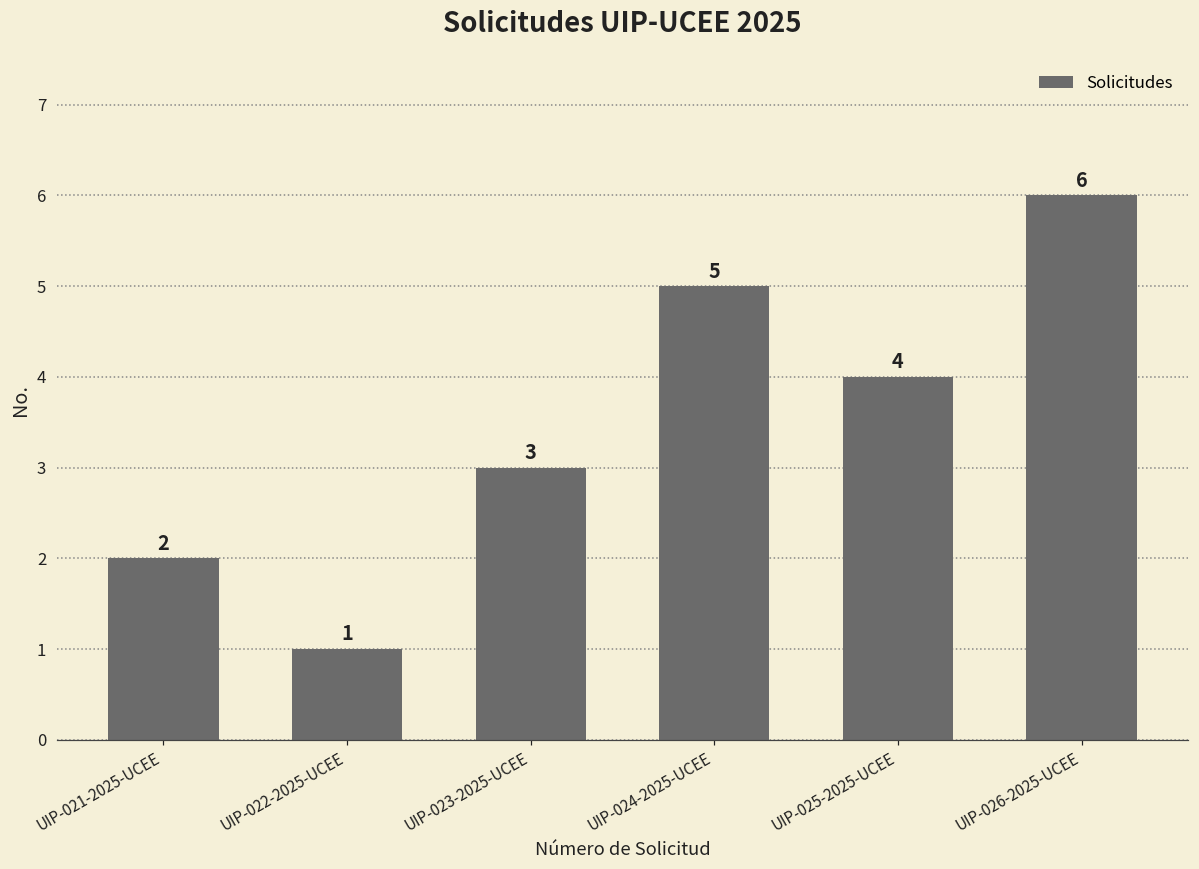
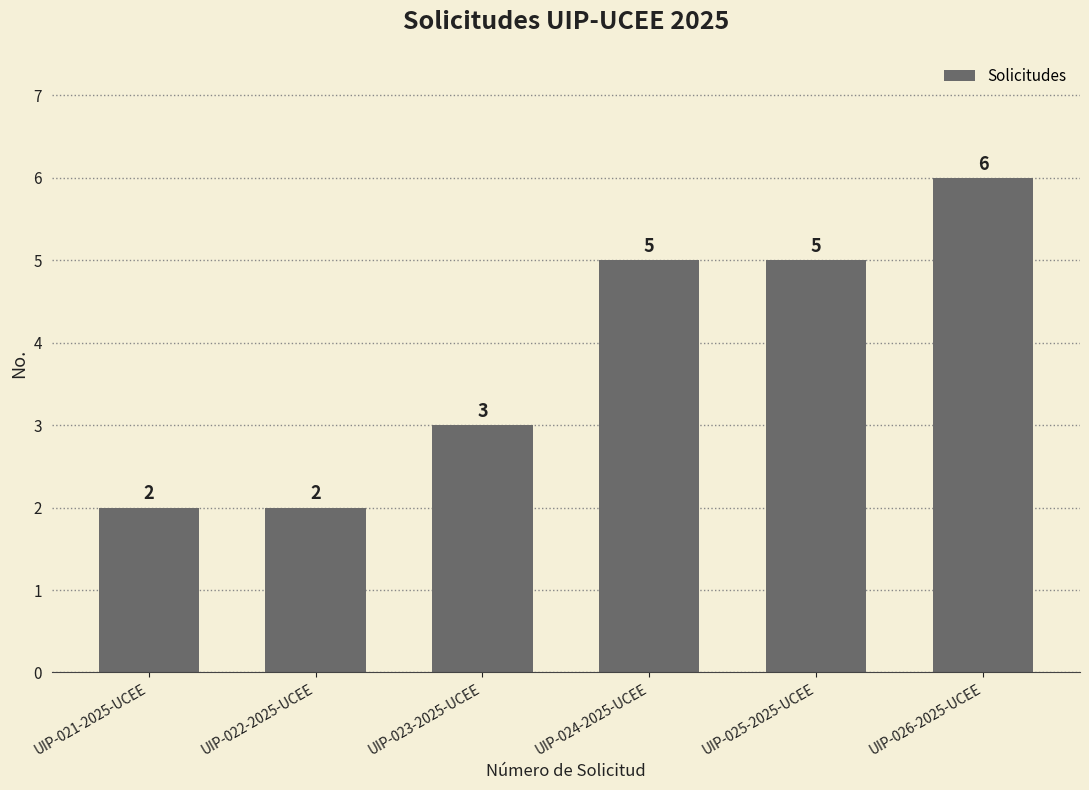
  {
    "UIP-021-2025-UCEE": 2,
-   "UIP-022-2025-UCEE": 1,
+   "UIP-022-2025-UCEE": 2,
    "UIP-023-2025-UCEE": 3,
    "UIP-024-2025-UCEE": 5,
-   "UIP-025-2025-UCEE": 4,
+   "UIP-025-2025-UCEE": 5,
    "UIP-026-2025-UCEE": 6
  }
